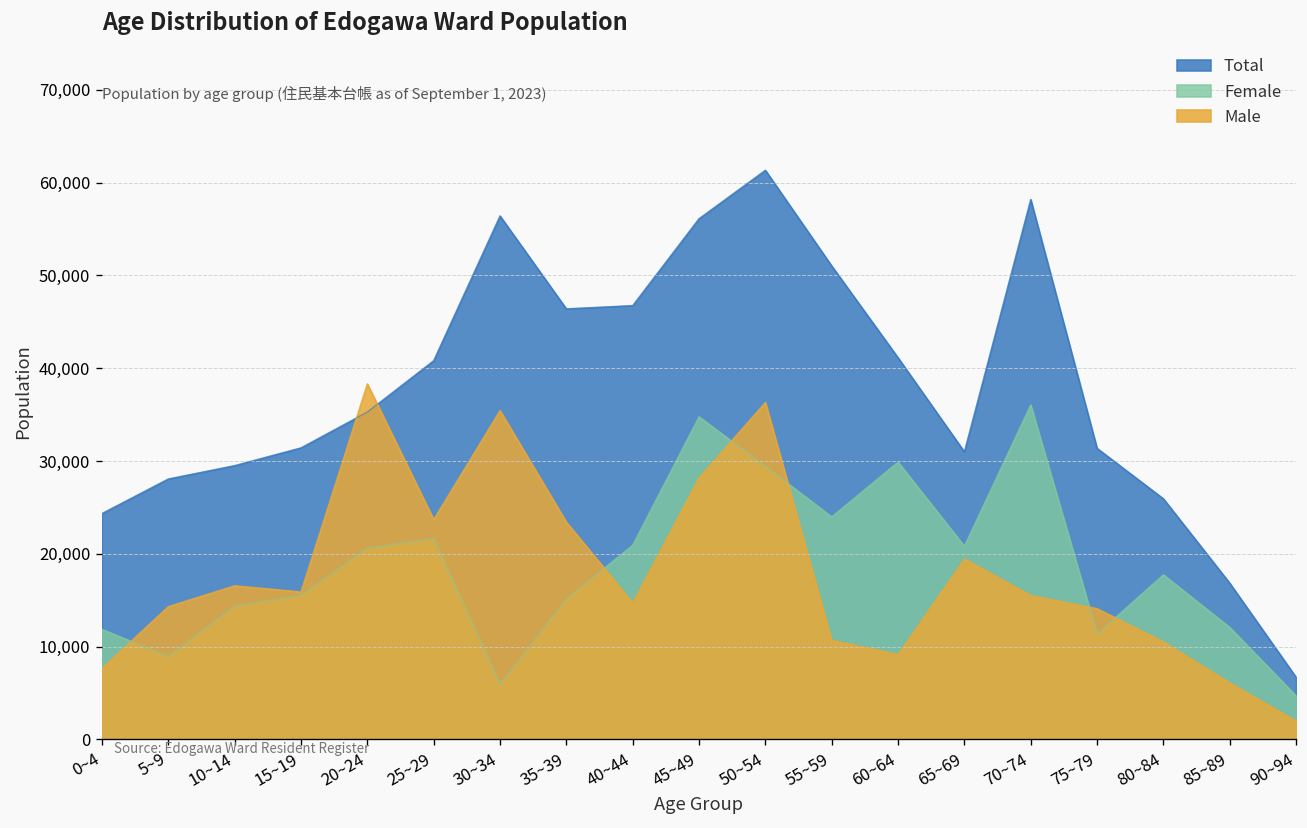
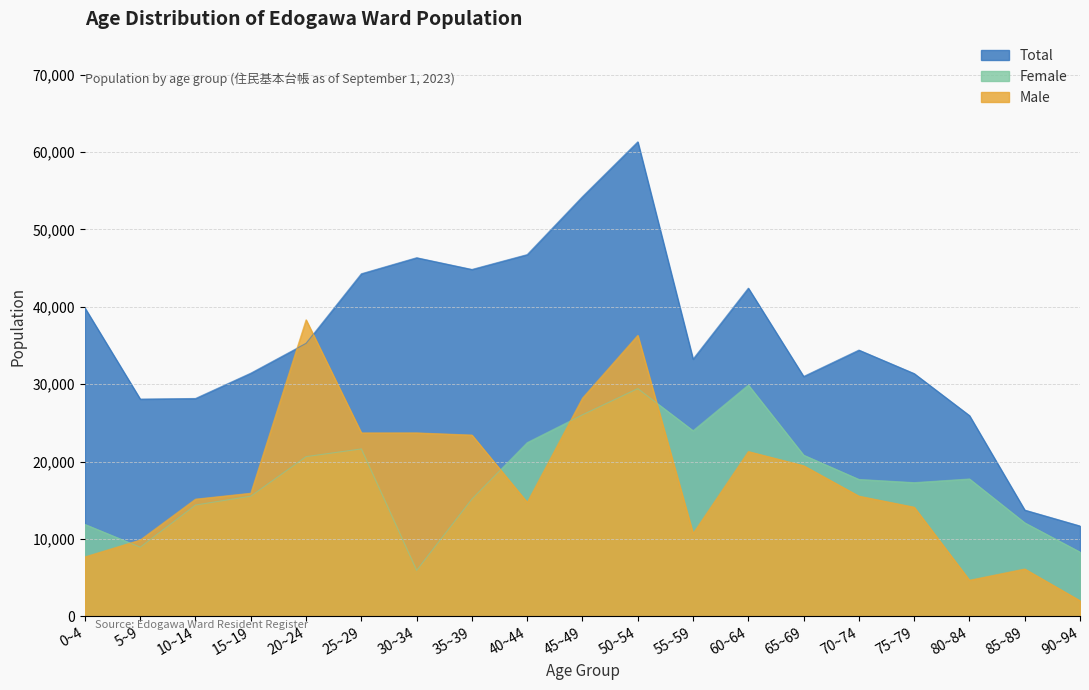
  {
    "Total": {
-     "0~4": "24,000",
+     "0~4": "40,000",
      "5~9": "28,000",
-     "10~14": "30,000",
+     "10~14": "28,000",
      "15~19": "31,000",
      "20~24": "35,000",
-     "25~29": "41,000",
-     "30~34": "56,000",
-     "35~39": "46,000",
+     "25~29": "44,000",
+     "30~34": "46,000",
+     "35~39": "45,000",
      "40~44": "47,000",
-     "45~49": "56,000",
+     "45~49": "54,000",
      "50~54": "61,000",
-     "55~59": "51,000",
-     "60~64": "41,000",
+     "55~59": "33,000",
+     "60~64": "42,000",
      "65~69": "31,000",
-     "70~74": "58,000",
+     "70~74": "34,000",
      "75~79": "31,000",
      "80~84": "26,000",
-     "85~89": "17,000",
-     "90~94": "7,000"
+     "85~89": "14,000",
+     "90~94": "12,000"
    },
    "Female": {
      "0~4": "12,000",
      "5~9": "9,000",
      "10~14": "14,000",
      "15~19": "16,000",
      "20~24": "21,000",
      "25~29": "22,000",
      "30~34": "6,000",
      "35~39": "15,000",
-     "40~44": "21,000",
-     "45~49": "35,000",
+     "40~44": "22,000",
+     "45~49": "26,000",
      "50~54": "29,000",
      "55~59": "24,000",
      "60~64": "30,000",
      "65~69": "21,000",
-     "70~74": "36,000",
-     "75~79": "11,000",
+     "70~74": "18,000",
+     "75~79": "17,000",
      "80~84": "18,000",
      "85~89": "12,000",
-     "90~94": "5,000"
+     "90~94": "8,000"
    },
    "Male": {
      "0~4": "8,000",
-     "5~9": "14,000",
-     "10~14": "17,000",
+     "5~9": "10,000",
+     "10~14": "15,000",
      "15~19": "16,000",
      "20~24": "38,000",
      "25~29": "24,000",
-     "30~34": "35,000",
+     "30~34": "24,000",
      "35~39": "23,000",
      "40~44": "15,000",
      "45~49": "28,000",
      "50~54": "36,000",
      "55~59": "11,000",
-     "60~64": "9,000",
+     "60~64": "21,000",
      "65~69": "19,000",
      "70~74": "16,000",
      "75~79": "14,000",
-     "80~84": "11,000",
+     "80~84": "5,000",
      "85~89": "6,000",
      "90~94": "2,000"
    }
  }
